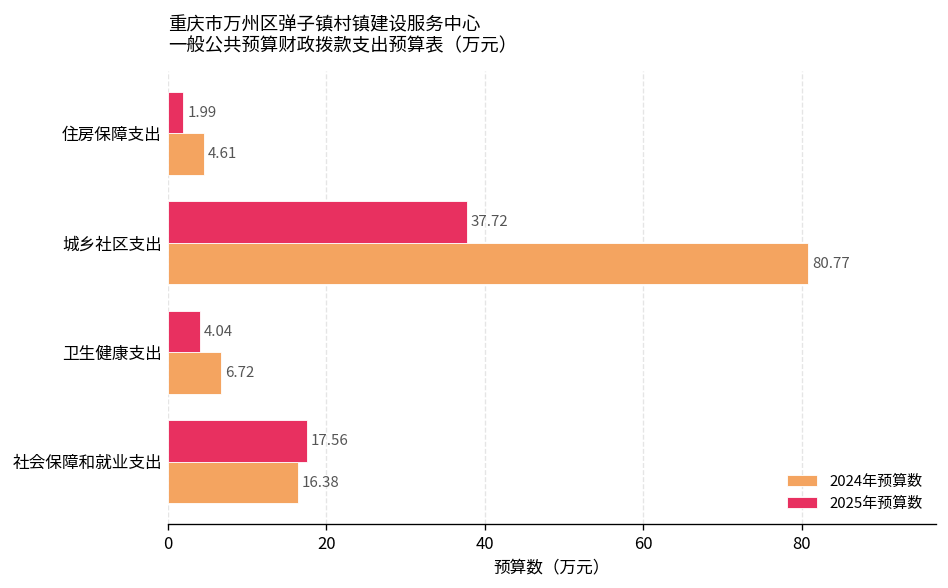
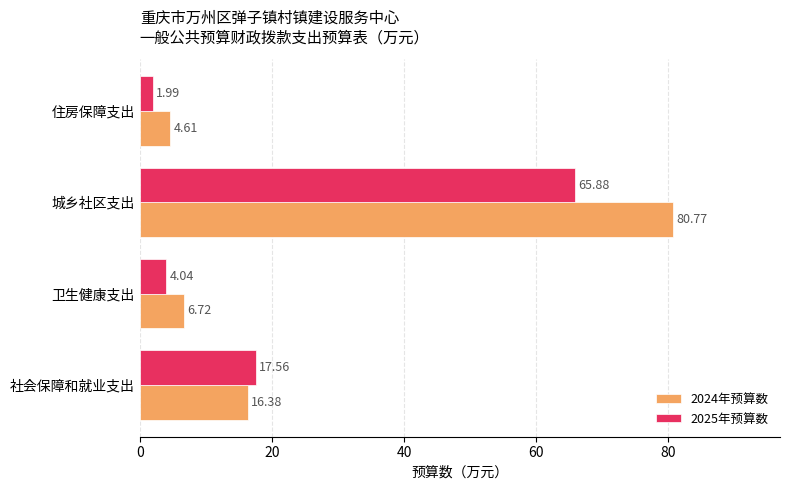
  {
    "2024年预算数": {
      "住房保障支出": 4.61,
      "城乡社区支出": 80.77,
      "卫生健康支出": 6.72,
      "社会保障和就业支出": 16.38
    },
    "2025年预算数": {
      "住房保障支出": 1.99,
-     "城乡社区支出": 37.72,
+     "城乡社区支出": 65.88,
      "卫生健康支出": 4.04,
      "社会保障和就业支出": 17.56
    }
  }
